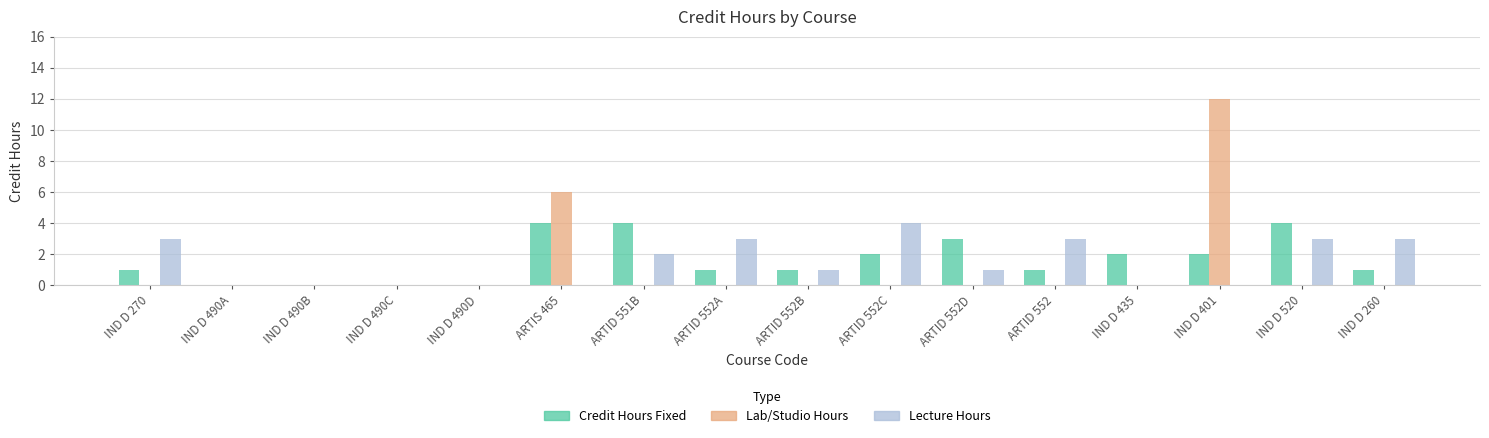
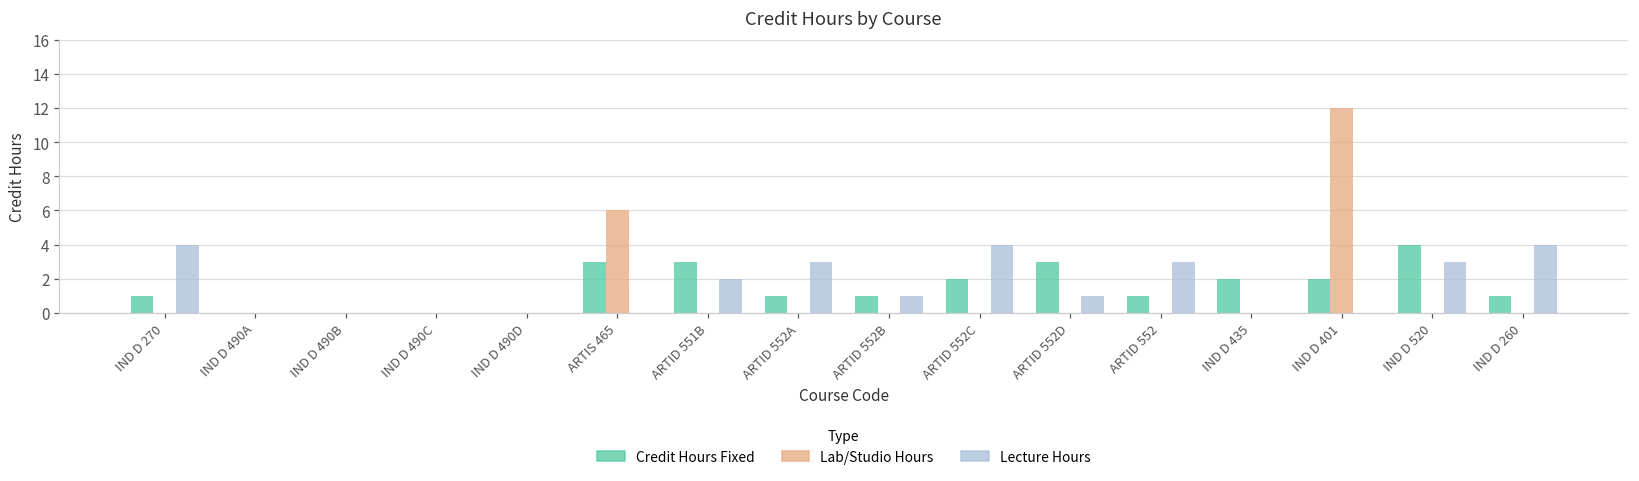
  {
    "Credit Hours Fixed": {
      "IND D 270": 1,
      "IND D 490A": 0,
      "IND D 490B": 0,
      "IND D 490C": 0,
      "IND D 490D": 0,
-     "ARTIS 465": 4,
-     "ARTID 551B": 4,
+     "ARTIS 465": 3,
+     "ARTID 551B": 3,
      "ARTID 552A": 1,
      "ARTID 552B": 1,
      "ARTID 552C": 2,
      "ARTID 552D": 3,
      "ARTID 552": 1,
      "IND D 435": 2,
      "IND D 401": 2,
      "IND D 520": 4,
      "IND D 260": 1
    },
    "Lab/Studio Hours": {
      "IND D 270": 0,
      "IND D 490A": 0,
      "IND D 490B": 0,
      "IND D 490C": 0,
      "IND D 490D": 0,
      "ARTIS 465": 6,
      "ARTID 551B": 0,
      "ARTID 552A": 0,
      "ARTID 552B": 0,
      "ARTID 552C": 0,
      "ARTID 552D": 0,
      "ARTID 552": 0,
      "IND D 435": 0,
      "IND D 401": 12,
      "IND D 520": 0,
      "IND D 260": 0
    },
    "Lecture Hours": {
-     "IND D 270": 3,
+     "IND D 270": 4,
      "IND D 490A": 0,
      "IND D 490B": 0,
      "IND D 490C": 0,
      "IND D 490D": 0,
      "ARTIS 465": 0,
      "ARTID 551B": 2,
      "ARTID 552A": 3,
      "ARTID 552B": 1,
      "ARTID 552C": 4,
      "ARTID 552D": 1,
      "ARTID 552": 3,
      "IND D 435": 0,
      "IND D 401": 0,
      "IND D 520": 3,
-     "IND D 260": 3
+     "IND D 260": 4
    }
  }
